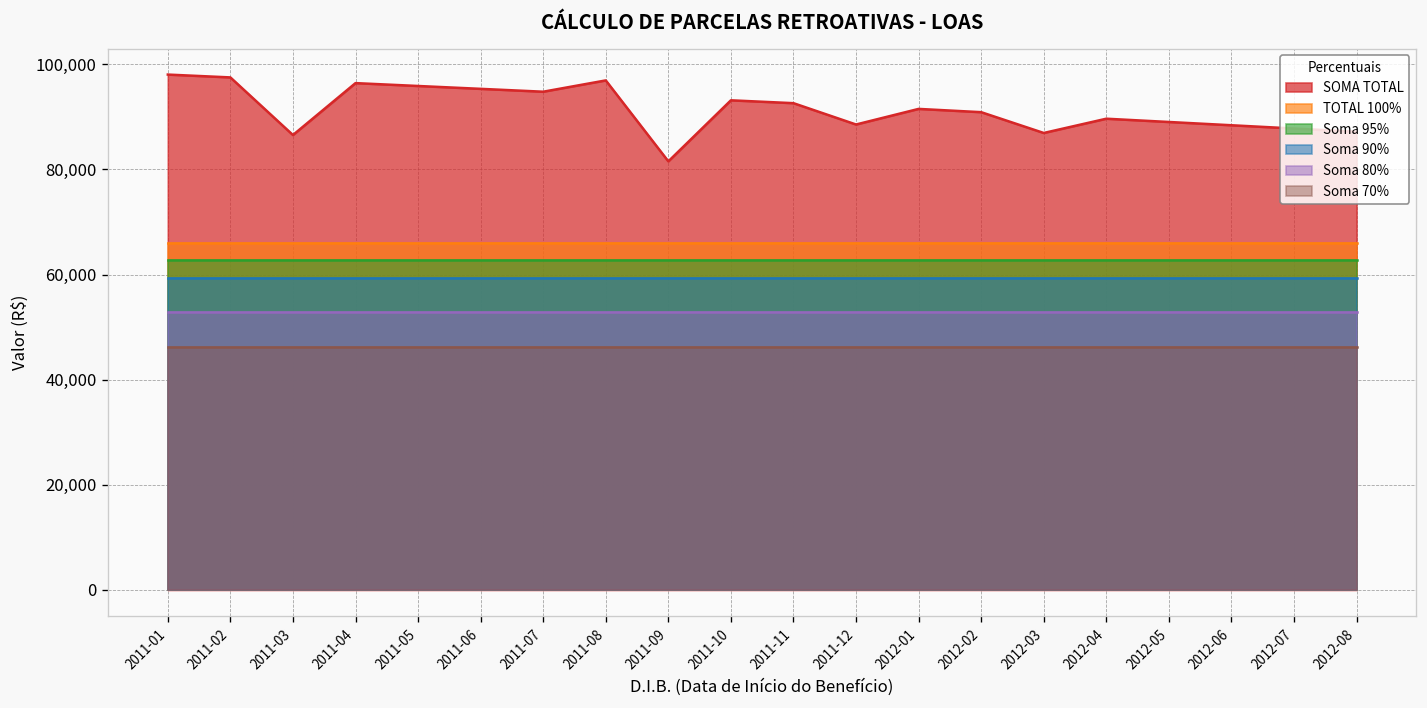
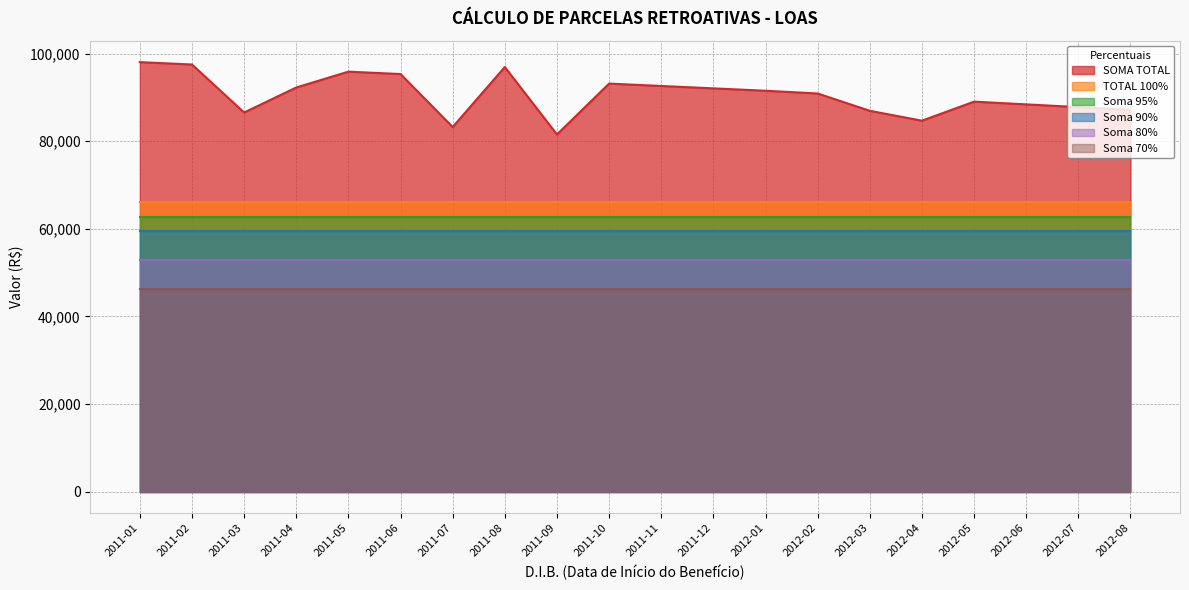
  {
    "SOMA TOTAL": {
      "2011-01": "98,000",
      "2011-02": "97,000",
      "2011-03": "87,000",
-     "2011-04": "96,000",
+     "2011-04": "92,000",
      "2011-05": "96,000",
      "2011-06": "95,000",
-     "2011-07": "95,000",
+     "2011-07": "83,000",
      "2011-08": "97,000",
      "2011-09": "82,000",
      "2011-10": "93,000",
      "2011-11": "93,000",
-     "2011-12": "89,000",
+     "2011-12": "92,000",
      "2012-01": "92,000",
      "2012-02": "91,000",
      "2012-03": "87,000",
-     "2012-04": "90,000",
+     "2012-04": "85,000",
      "2012-05": "89,000",
      "2012-06": "88,000"
    },
    "TOTAL 100%": {
      "2011-01": "66,000",
      "2011-02": "66,000",
      "2011-03": "66,000",
      "2011-04": "66,000",
      "2011-05": "66,000",
      "2011-06": "66,000",
      "2011-07": "66,000",
      "2011-08": "66,000",
      "2011-09": "66,000",
      "2011-10": "66,000",
      "2011-11": "66,000",
      "2011-12": "66,000",
      "2012-01": "66,000",
      "2012-02": "66,000",
      "2012-03": "66,000",
      "2012-04": "66,000",
      "2012-05": "66,000",
      "2012-06": "66,000",
      "2012-07": "66,000",
      "2012-08": "66,000"
    },
    "Soma 95%": {
      "2011-01": "63,000",
      "2011-02": "63,000",
      "2011-03": "63,000",
      "2011-04": "63,000",
      "2011-05": "63,000",
      "2011-06": "63,000",
      "2011-07": "63,000",
      "2011-08": "63,000",
      "2011-09": "63,000",
      "2011-10": "63,000",
      "2011-11": "63,000",
      "2011-12": "63,000",
      "2012-01": "63,000",
      "2012-02": "63,000",
      "2012-03": "63,000",
      "2012-04": "63,000",
      "2012-05": "63,000",
      "2012-06": "63,000",
      "2012-07": "63,000",
      "2012-08": "63,000"
    },
    "Soma 90%": {
      "2011-01": "59,000",
      "2011-02": "59,000",
      "2011-03": "59,000",
      "2011-04": "59,000",
      "2011-05": "59,000",
      "2011-06": "59,000",
      "2011-07": "59,000",
      "2011-08": "59,000",
      "2011-09": "59,000",
      "2011-10": "59,000",
      "2011-11": "59,000",
      "2011-12": "59,000",
      "2012-01": "59,000",
      "2012-02": "59,000",
      "2012-03": "59,000",
      "2012-04": "59,000",
      "2012-05": "59,000",
      "2012-06": "59,000",
      "2012-07": "59,000",
      "2012-08": "59,000"
    },
    "Soma 80%": {
      "2011-01": "53,000",
      "2011-02": "53,000",
      "2011-03": "53,000",
      "2011-04": "53,000",
      "2011-05": "53,000",
      "2011-06": "53,000",
      "2011-07": "53,000",
      "2011-08": "53,000",
      "2011-09": "53,000",
      "2011-10": "53,000",
      "2011-11": "53,000",
      "2011-12": "53,000",
      "2012-01": "53,000",
      "2012-02": "53,000",
      "2012-03": "53,000",
      "2012-04": "53,000",
      "2012-05": "53,000",
      "2012-06": "53,000",
      "2012-07": "53,000",
      "2012-08": "53,000"
    },
    "Soma 70%": {
      "2011-01": "46,000",
      "2011-02": "46,000",
      "2011-03": "46,000",
      "2011-04": "46,000",
      "2011-05": "46,000",
      "2011-06": "46,000",
      "2011-07": "46,000",
      "2011-08": "46,000",
      "2011-09": "46,000",
      "2011-10": "46,000",
      "2011-11": "46,000",
      "2011-12": "46,000",
      "2012-01": "46,000",
      "2012-02": "46,000",
      "2012-03": "46,000",
      "2012-04": "46,000",
      "2012-05": "46,000",
      "2012-06": "46,000",
      "2012-07": "46,000",
      "2012-08": "46,000"
    }
  }
